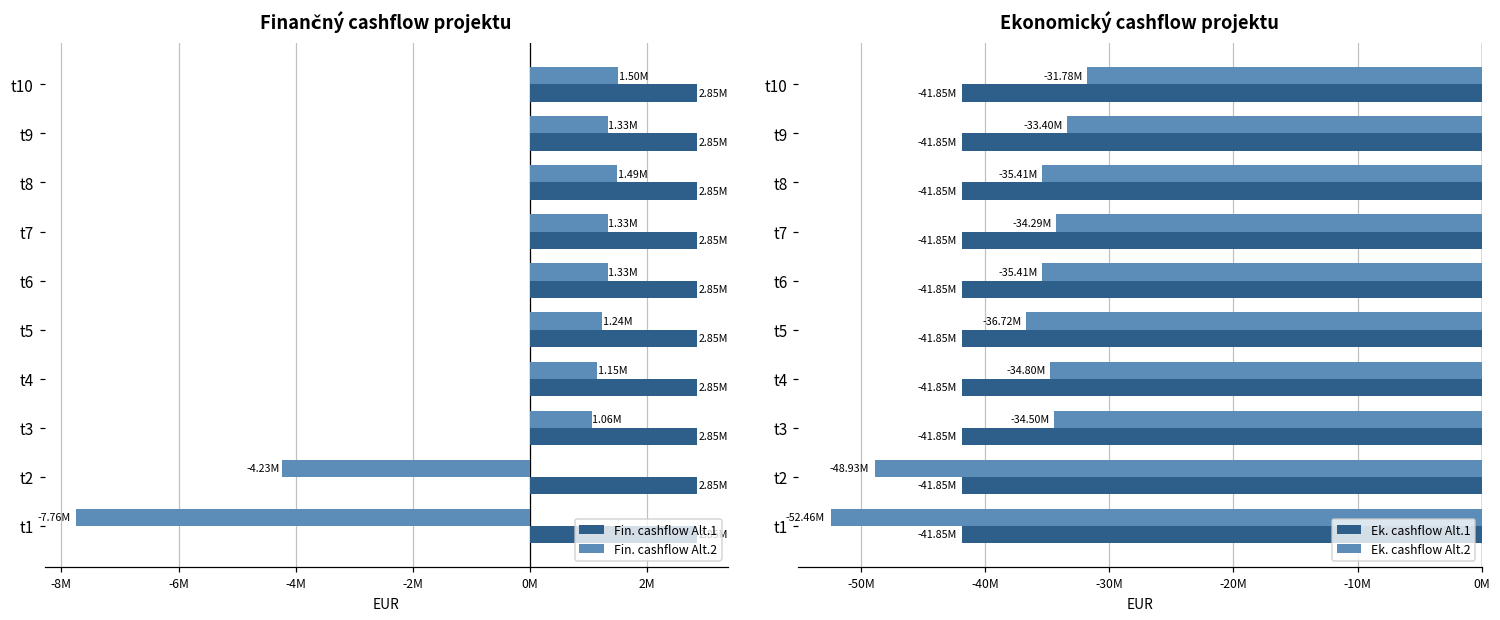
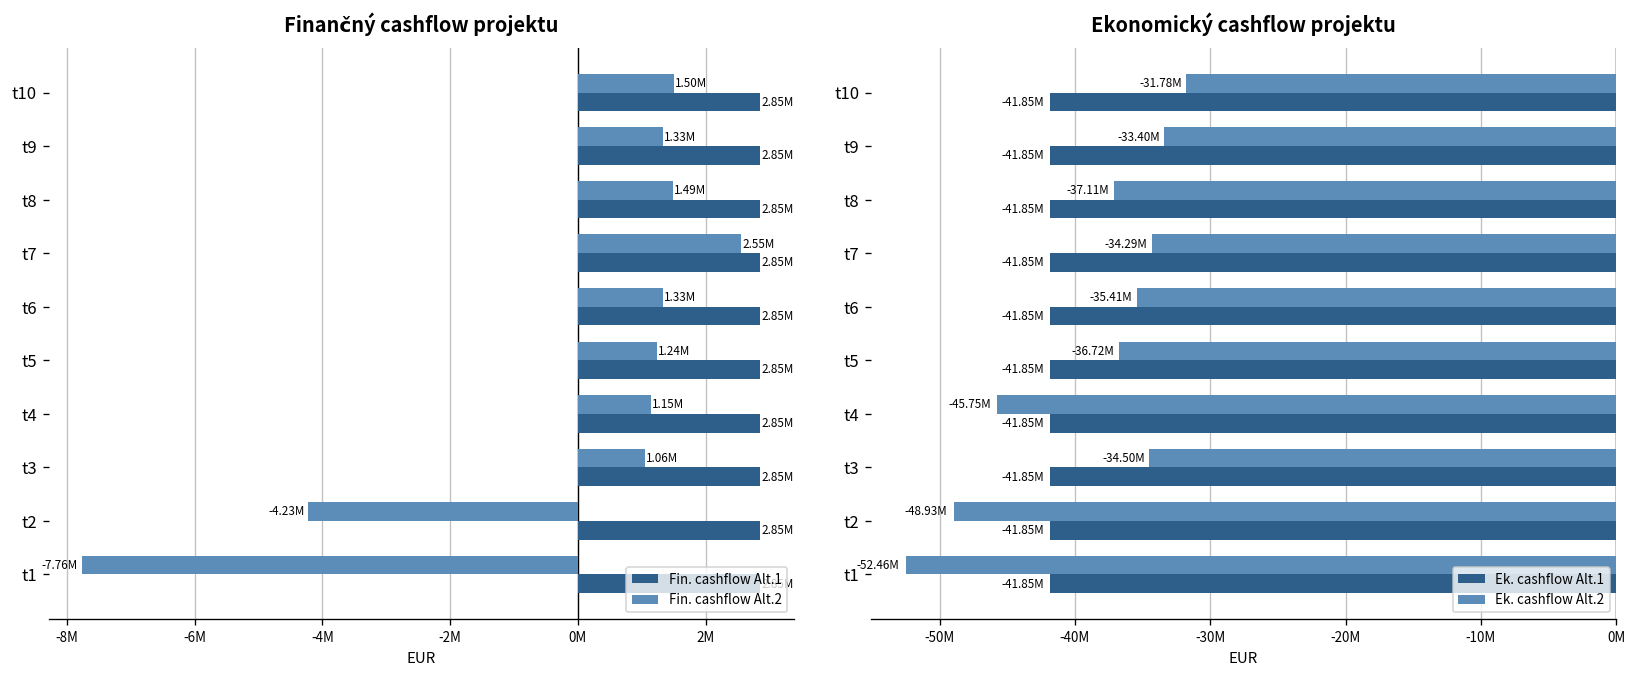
  {
    "Finančný cashflow projektu": {
      "Fin. cashflow Alt.1": {
        "t10": "2.85M",
        "t9": "2.85M",
        "t8": "2.85M",
        "t7": "2.85M",
        "t6": "2.85M",
        "t5": "2.85M",
        "t4": "2.85M",
        "t3": "2.85M",
        "t2": "2.85M"
      },
      "Fin. cashflow Alt.2": {
        "t10": "1.50M",
        "t9": "1.33M",
        "t8": "1.49M",
-       "t7": "1.33M",
+       "t7": "2.55M",
        "t6": "1.33M",
        "t5": "1.24M",
        "t4": "1.15M",
        "t3": "1.06M",
        "t2": "-4.23M",
        "t1": "-7.76M"
      }
    },
    "Ekonomický cashflow projektu": {
      "Ek. cashflow Alt.1": {
        "t10": "-41.85M",
        "t9": "-41.85M",
        "t8": "-41.85M",
        "t7": "-41.85M",
        "t6": "-41.85M",
        "t5": "-41.85M",
        "t4": "-41.85M",
        "t3": "-41.85M",
        "t2": "-41.85M",
        "t1": "-41.85M"
      },
      "Ek. cashflow Alt.2": {
        "t10": "-31.78M",
        "t9": "-33.40M",
-       "t8": "-35.41M",
+       "t8": "-37.11M",
        "t7": "-34.29M",
        "t6": "-35.41M",
        "t5": "-36.72M",
-       "t4": "-34.80M",
+       "t4": "-45.75M",
        "t3": "-34.50M",
        "t2": "-48.93M",
        "t1": "-52.46M"
      }
    }
  }
